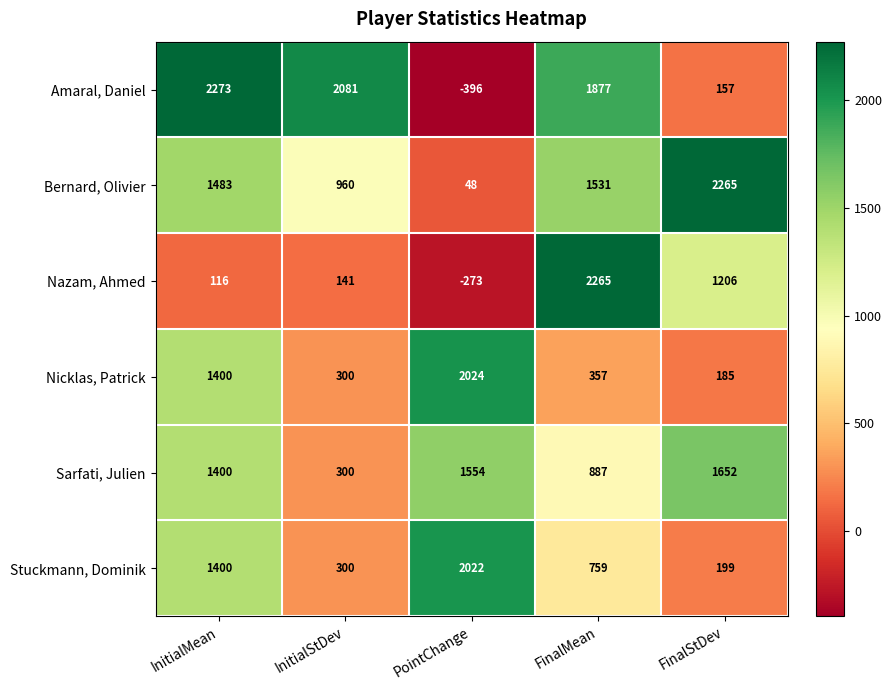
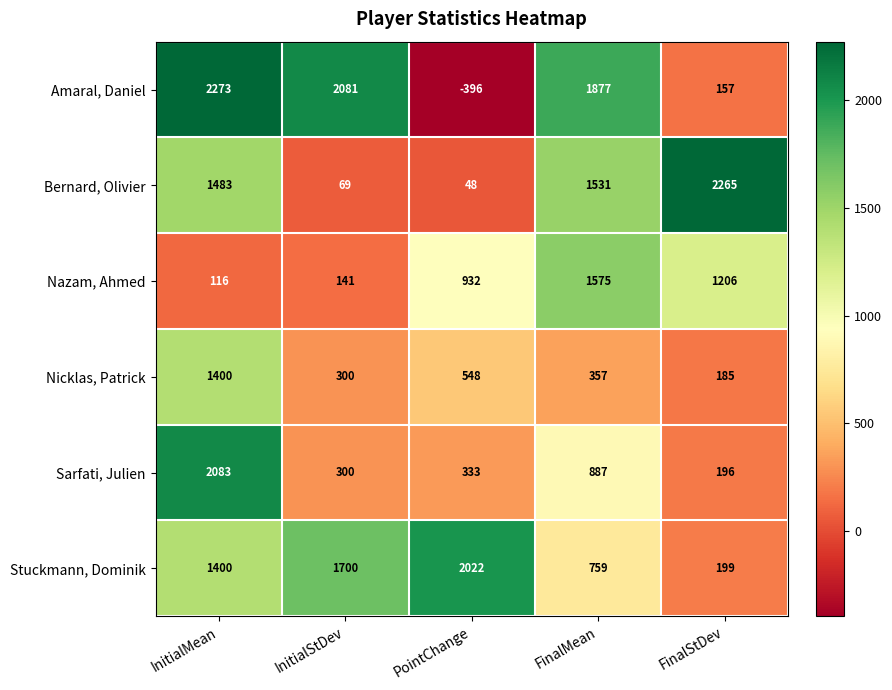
  {
    "Amaral, Daniel": {
      "InitialMean": 2273,
      "InitialStDev": 2081,
      "PointChange": -396,
      "FinalMean": 1877,
      "FinalStDev": 157
    },
    "Bernard, Olivier": {
      "InitialMean": 1483,
-     "InitialStDev": 960,
+     "InitialStDev": 69,
      "PointChange": 48,
      "FinalMean": 1531,
      "FinalStDev": 2265
    },
    "Nazam, Ahmed": {
      "InitialMean": 116,
      "InitialStDev": 141,
-     "PointChange": -273,
-     "FinalMean": 2265,
+     "PointChange": 932,
+     "FinalMean": 1575,
      "FinalStDev": 1206
    },
    "Nicklas, Patrick": {
      "InitialMean": 1400,
      "InitialStDev": 300,
-     "PointChange": 2024,
+     "PointChange": 548,
      "FinalMean": 357,
      "FinalStDev": 185
    },
    "Sarfati, Julien": {
-     "InitialMean": 1400,
+     "InitialMean": 2083,
      "InitialStDev": 300,
-     "PointChange": 1554,
+     "PointChange": 333,
      "FinalMean": 887,
-     "FinalStDev": 1652
+     "FinalStDev": 196
    },
    "Stuckmann, Dominik": {
      "InitialMean": 1400,
-     "InitialStDev": 300,
+     "InitialStDev": 1700,
      "PointChange": 2022,
      "FinalMean": 759,
      "FinalStDev": 199
    }
  }
